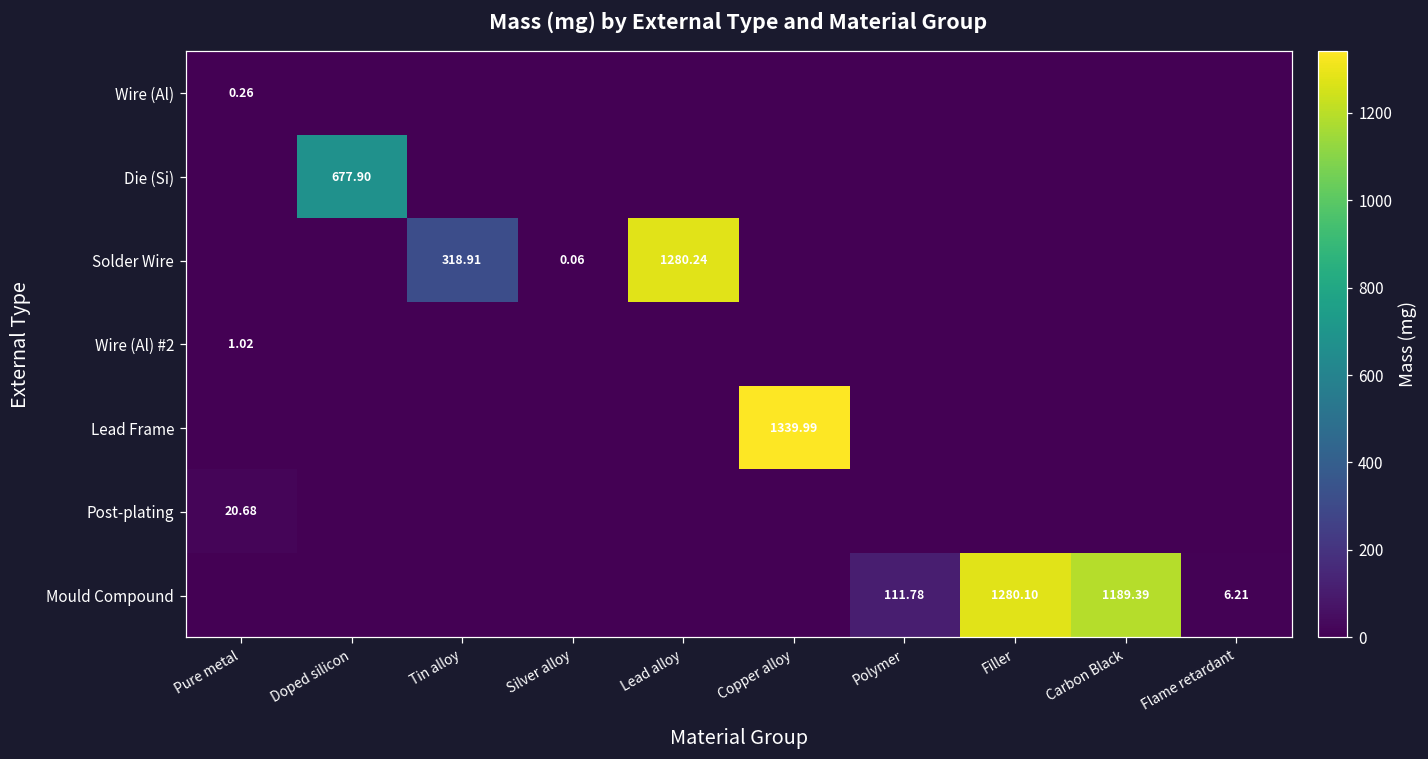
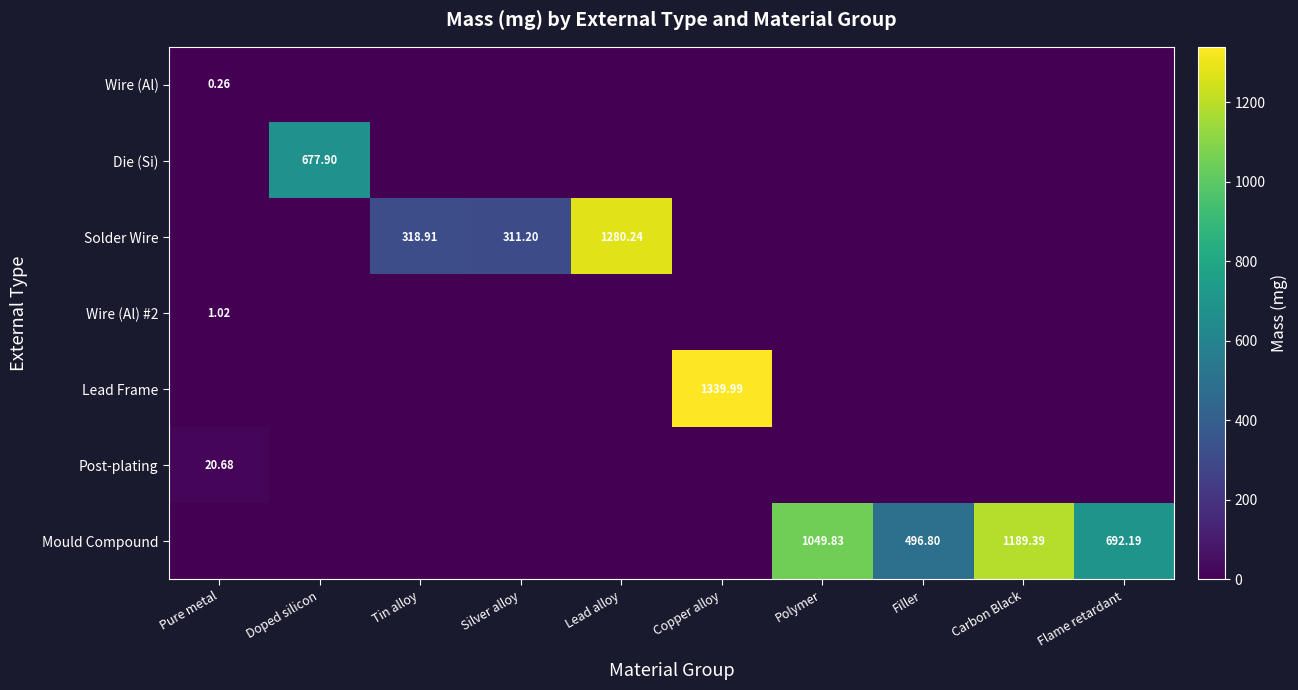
  {
    "Wire (Al)": {
      "Pure metal": 0.26
    },
    "Die (Si)": {
      "Doped silicon": 677.90
    },
    "Solder Wire": {
      "Tin alloy": 318.91,
-     "Silver alloy": 0.06,
+     "Silver alloy": 311.20,
      "Lead alloy": 1280.24
    },
    "Wire (Al) #2": {
      "Pure metal": 1.02
    },
    "Lead Frame": {
      "Copper alloy": 1339.99
    },
    "Post-plating": {
      "Pure metal": 20.68
    },
    "Mould Compound": {
-     "Polymer": 111.78,
-     "Filler": 1280.10,
+     "Polymer": 1049.83,
+     "Filler": 496.80,
      "Carbon Black": 1189.39,
-     "Flame retardant": 6.21
+     "Flame retardant": 692.19
    }
  }
